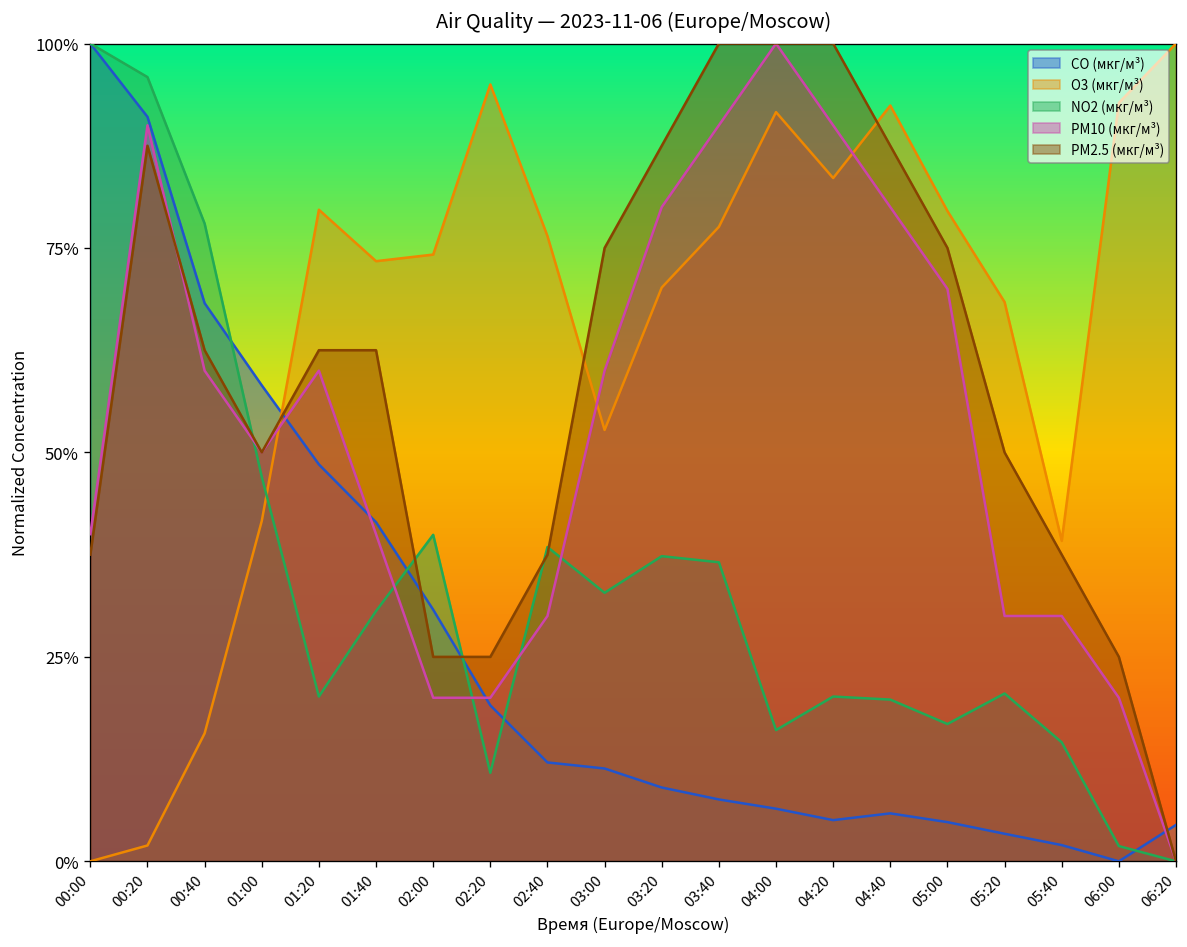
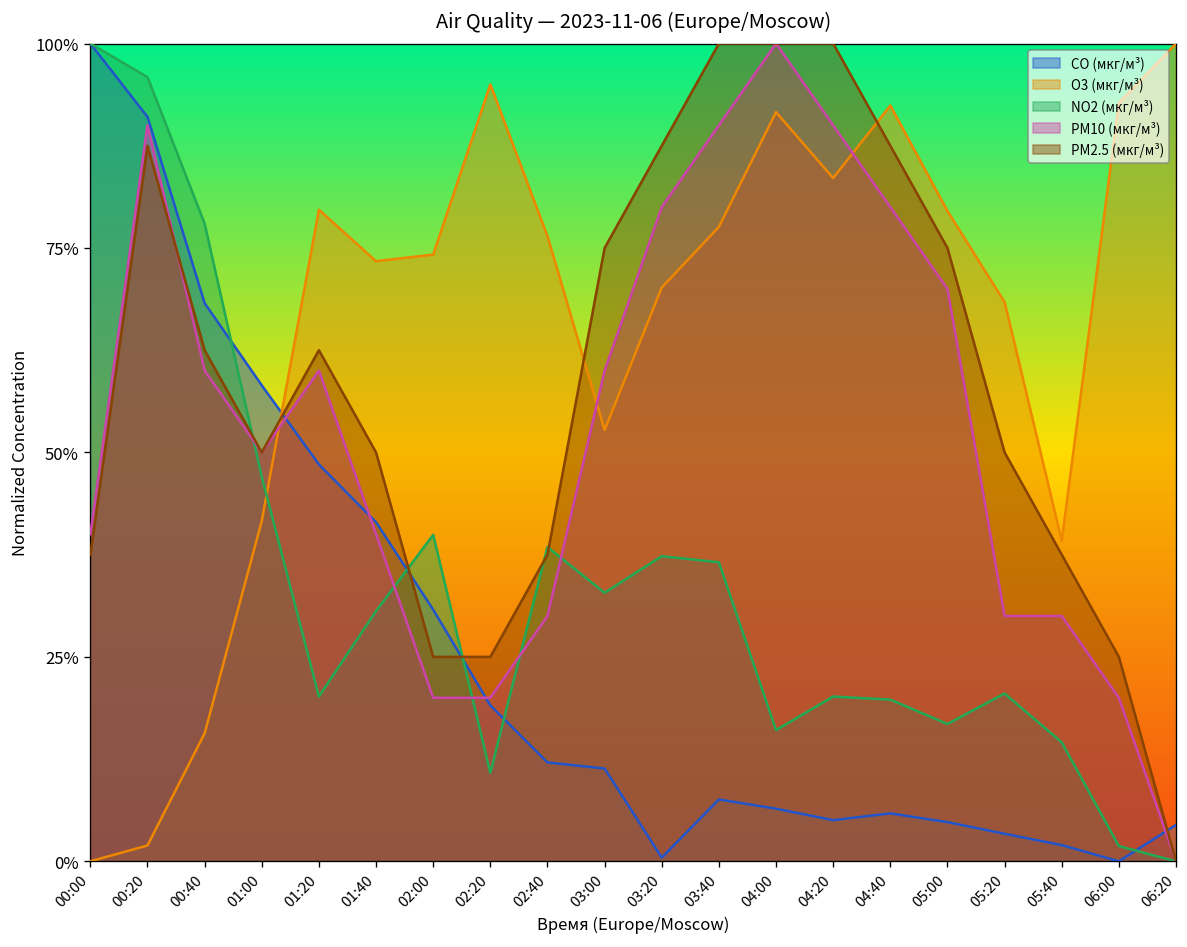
  {
    "CO (мкг/м³)": {
      "00:20": "91%",
      "00:40": "68%",
      "01:00": "58%",
      "01:20": "49%",
      "01:40": "41%",
      "02:00": "31%",
      "02:20": "19%",
      "02:40": "12%",
      "03:00": "11%",
-     "03:20": "9%",
+     "03:20": "0%",
      "03:40": "8%",
      "04:00": "6%",
      "04:20": "5%",
      "04:40": "6%",
      "05:00": "5%",
      "05:20": "3%",
      "05:40": "2%",
      "06:00": "0%",
      "06:20": "4%"
    },
    "O3 (мкг/м³)": {
      "00:00": "0%",
      "00:20": "2%",
      "00:40": "16%",
      "01:00": "42%",
      "01:20": "80%",
      "01:40": "73%",
      "02:00": "74%",
      "02:20": "95%",
      "02:40": "76%",
      "03:00": "53%",
      "03:20": "70%",
      "03:40": "78%",
      "04:00": "92%",
      "04:20": "84%",
      "04:40": "92%",
      "05:00": "80%",
      "05:20": "68%",
      "05:40": "39%",
      "06:20": "100%"
    },
    "NO2 (мкг/м³)": {
      "00:20": "96%",
      "00:40": "78%",
      "01:00": "47%",
      "01:20": "20%",
      "01:40": "31%",
      "02:00": "40%",
      "02:20": "11%",
      "02:40": "38%",
      "03:00": "33%",
      "03:20": "37%",
      "03:40": "37%",
      "04:00": "16%",
      "04:20": "20%",
      "04:40": "20%",
      "05:00": "17%",
      "05:20": "21%",
      "05:40": "15%",
      "06:00": "2%"
    },
    "PM10 (мкг/м³)": {
      "00:00": "40%",
      "00:20": "90%",
      "00:40": "60%",
      "01:20": "60%",
      "01:40": "40%",
      "02:00": "20%",
      "02:20": "20%",
      "02:40": "30%",
      "03:00": "60%",
      "03:20": "80%",
      "03:40": "90%",
      "04:20": "90%",
      "04:40": "80%",
      "05:00": "70%",
      "05:20": "30%",
      "05:40": "30%",
      "06:00": "20%"
    },
    "PM2.5 (мкг/м³)": {
      "00:00": "37%",
      "00:20": "87%",
      "00:40": "62%",
      "01:20": "62%",
-     "01:40": "62%",
+     "01:40": "50%",
      "02:00": "25%",
      "02:20": "25%",
      "02:40": "37%",
      "03:00": "75%",
      "03:20": "87%",
      "03:40": "100%",
      "04:20": "100%",
      "04:40": "87%",
      "05:00": "75%",
      "05:20": "50%",
      "05:40": "37%",
      "06:00": "25%"
    }
  }
